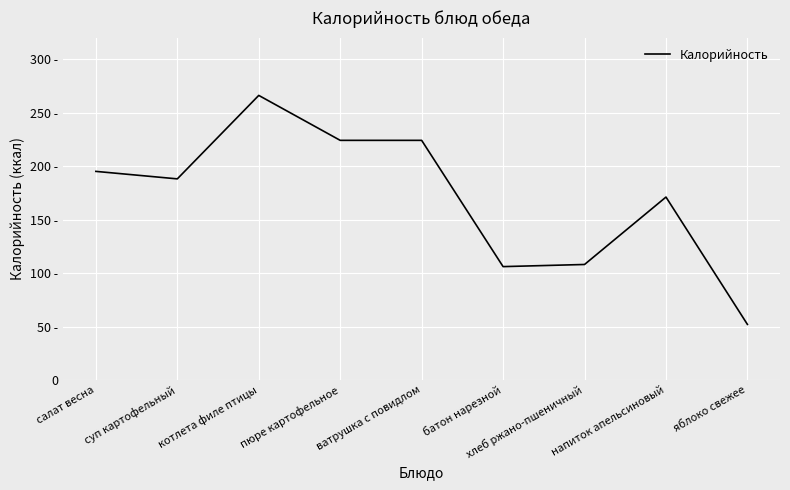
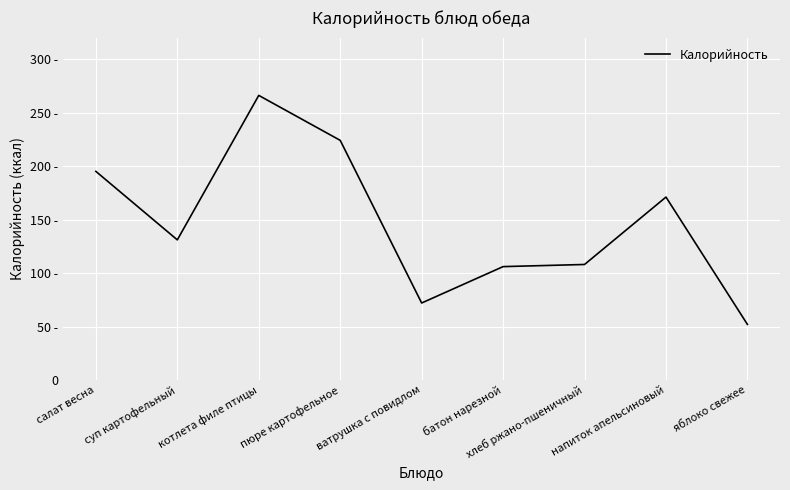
  {
    "салат весна": "195 -",
-   "суп картофельный": "188 -",
+   "суп картофельный": "131 -",
    "котлета филе птицы": "266 -",
    "пюре картофельное": "224 -",
-   "ватрушка с повидлом": "224 -",
+   "ватрушка с повидлом": "72 -",
    "батон нарезной": "106 -",
    "хлеб ржано-пшеничный": "108 -",
    "напиток апельсиновый": "171 -",
    "яблоко свежее": "52 -"
  }
